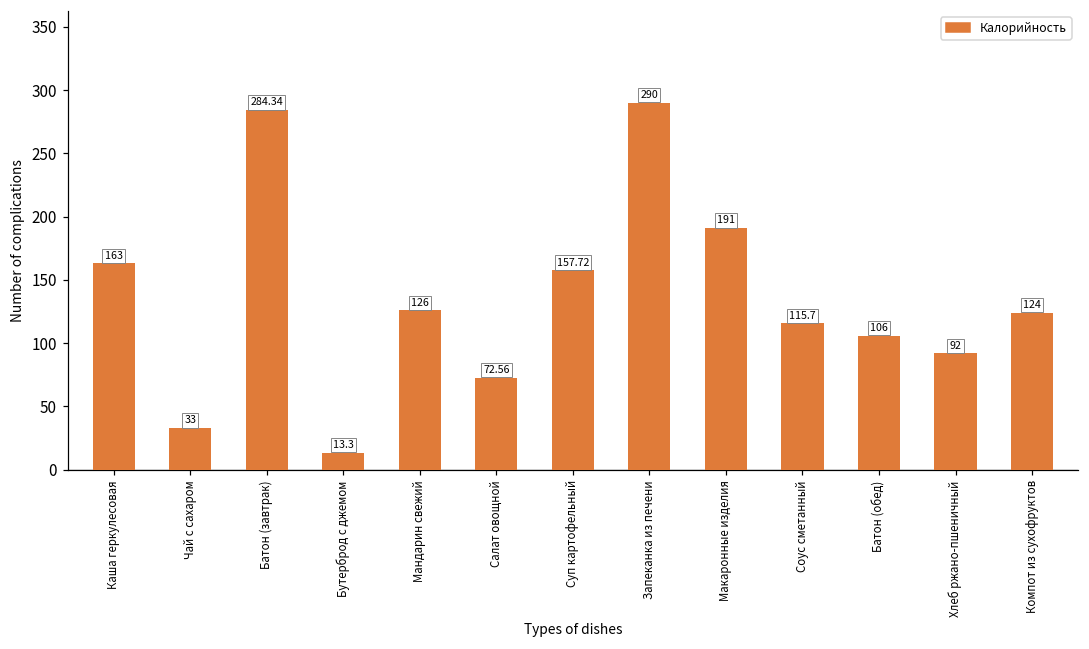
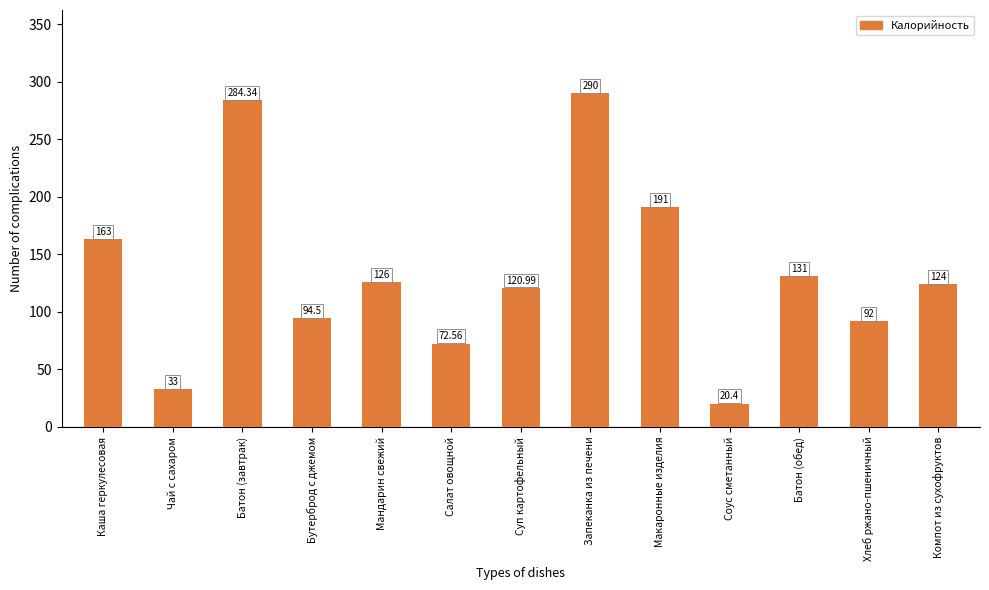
  {
-   "Бутерброд с джемом": 13.3,
-   "Суп картофельный": 157.72,
-   "Соус сметанный": 115.7,
-   "Батон (обед)": 106
+   "Бутерброд с джемом": 94.5,
+   "Суп картофельный": 120.99,
+   "Соус сметанный": 20.4,
+   "Батон (обед)": 131
  }
